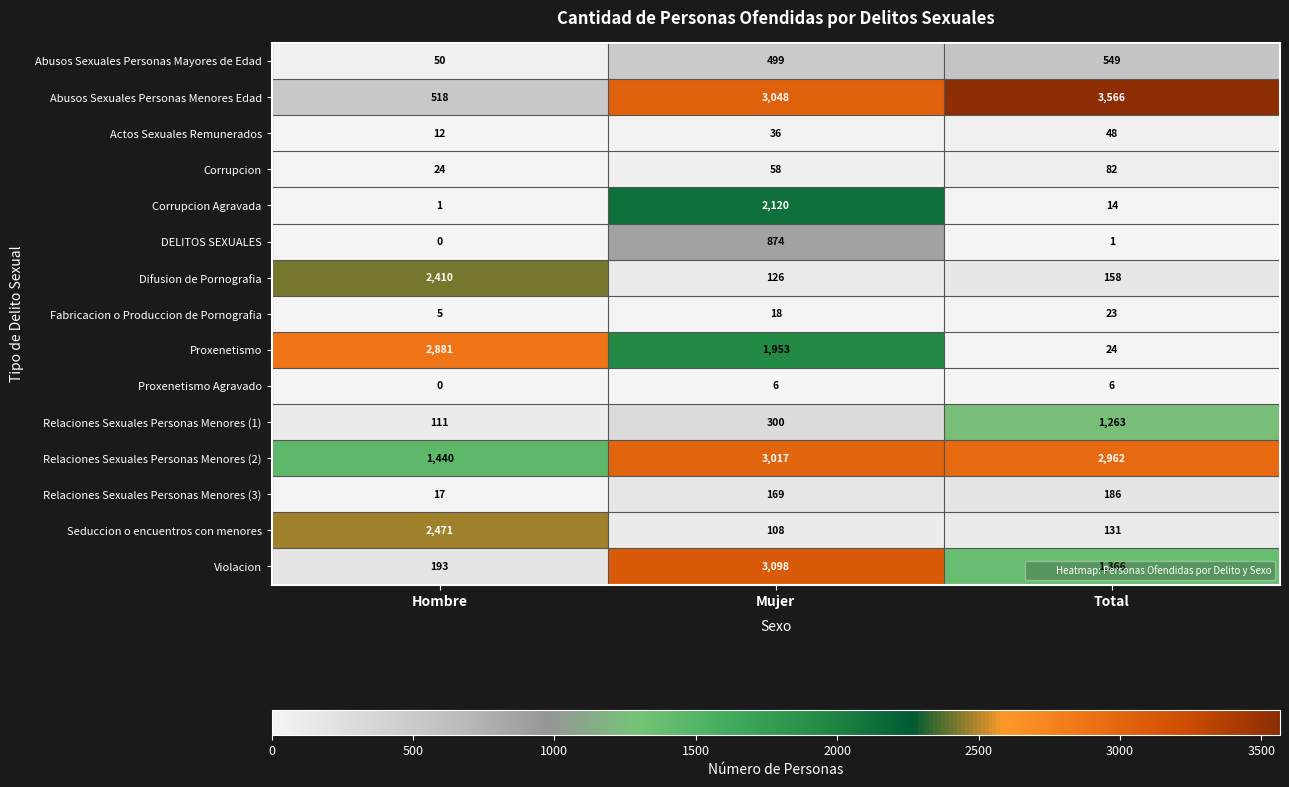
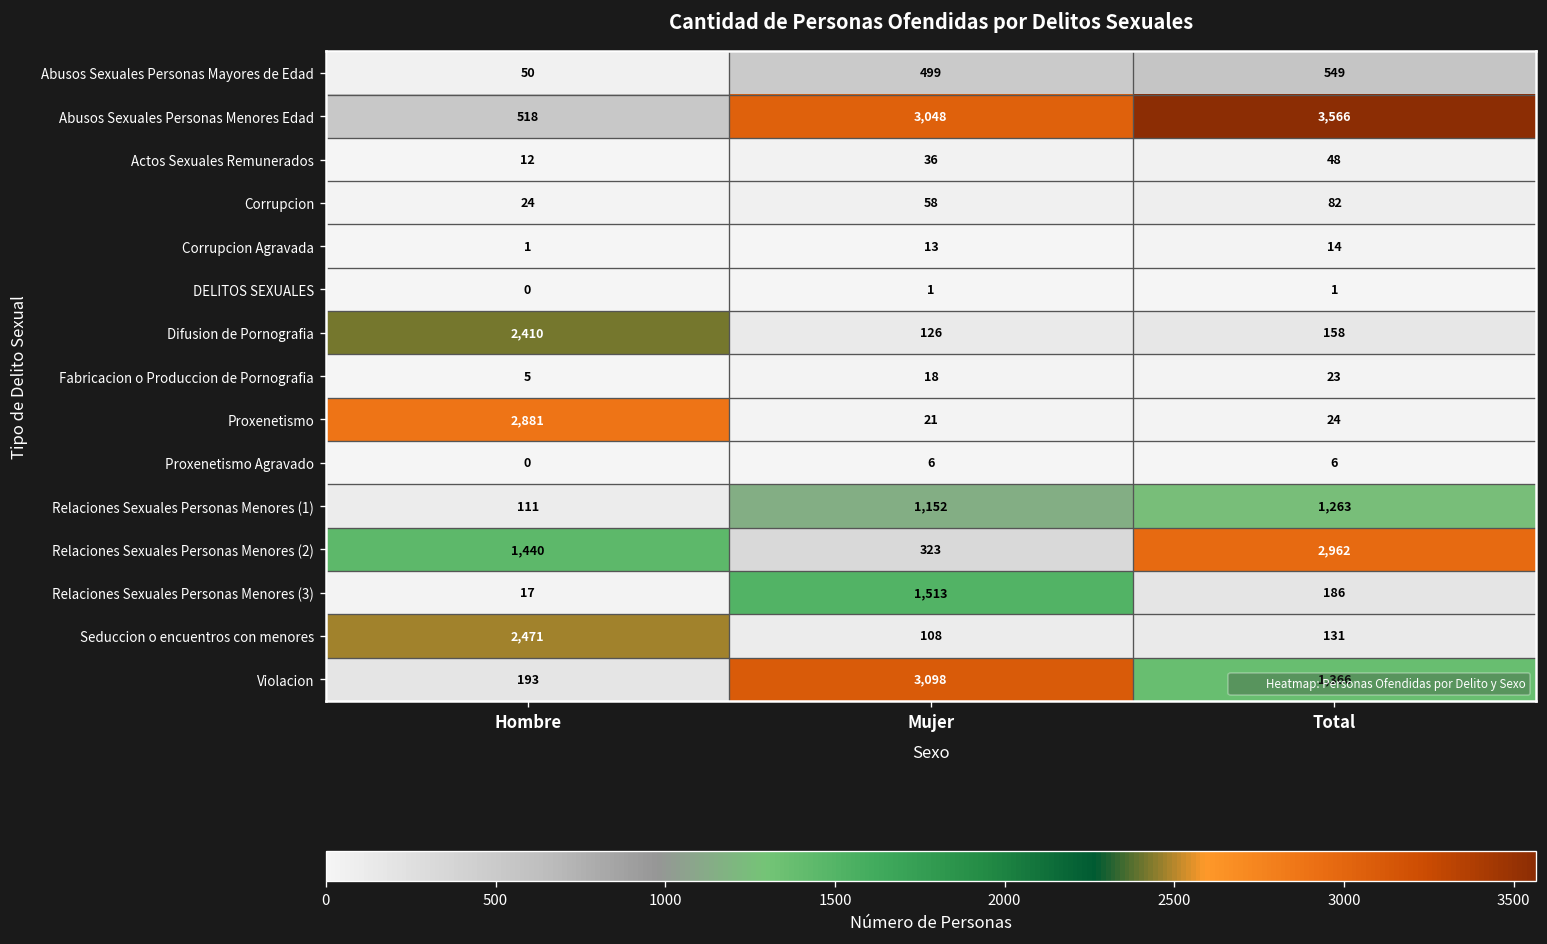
  {
    "Abusos Sexuales Personas Mayores de Edad": {
      "Hombre": "50",
      "Mujer": "499",
      "Total": "549"
    },
    "Abusos Sexuales Personas Menores Edad": {
      "Hombre": "518",
      "Mujer": "3,048",
      "Total": "3,566"
    },
    "Actos Sexuales Remunerados": {
      "Hombre": "12",
      "Mujer": "36",
      "Total": "48"
    },
    "Corrupcion": {
      "Hombre": "24",
      "Mujer": "58",
      "Total": "82"
    },
    "Corrupcion Agravada": {
      "Hombre": "1",
-     "Mujer": "2,120",
+     "Mujer": "13",
      "Total": "14"
    },
    "DELITOS SEXUALES": {
      "Hombre": "0",
-     "Mujer": "874",
+     "Mujer": "1",
      "Total": "1"
    },
    "Difusion de Pornografia": {
      "Hombre": "2,410",
      "Mujer": "126",
      "Total": "158"
    },
    "Fabricacion o Produccion de Pornografia": {
      "Hombre": "5",
      "Mujer": "18",
      "Total": "23"
    },
    "Proxenetismo": {
      "Hombre": "2,881",
-     "Mujer": "1,953",
+     "Mujer": "21",
      "Total": "24"
    },
    "Proxenetismo Agravado": {
      "Hombre": "0",
      "Mujer": "6",
      "Total": "6"
    },
    "Relaciones Sexuales Personas Menores (1)": {
      "Hombre": "111",
-     "Mujer": "300",
+     "Mujer": "1,152",
      "Total": "1,263"
    },
    "Relaciones Sexuales Personas Menores (2)": {
      "Hombre": "1,440",
-     "Mujer": "3,017",
+     "Mujer": "323",
      "Total": "2,962"
    },
    "Relaciones Sexuales Personas Menores (3)": {
      "Hombre": "17",
-     "Mujer": "169",
+     "Mujer": "1,513",
      "Total": "186"
    },
    "Seduccion o encuentros con menores": {
      "Hombre": "2,471",
      "Mujer": "108",
      "Total": "131"
    },
    "Violacion": {
      "Hombre": "193",
      "Mujer": "3,098"
    }
  }
